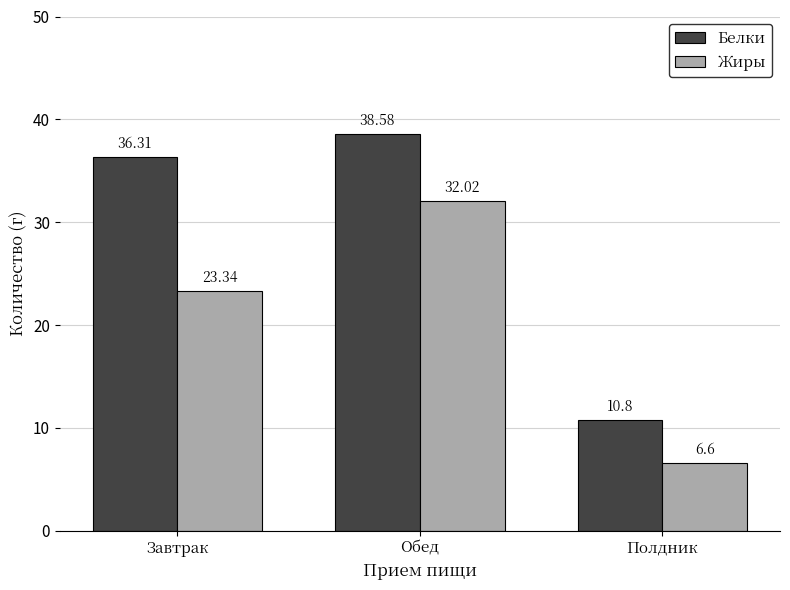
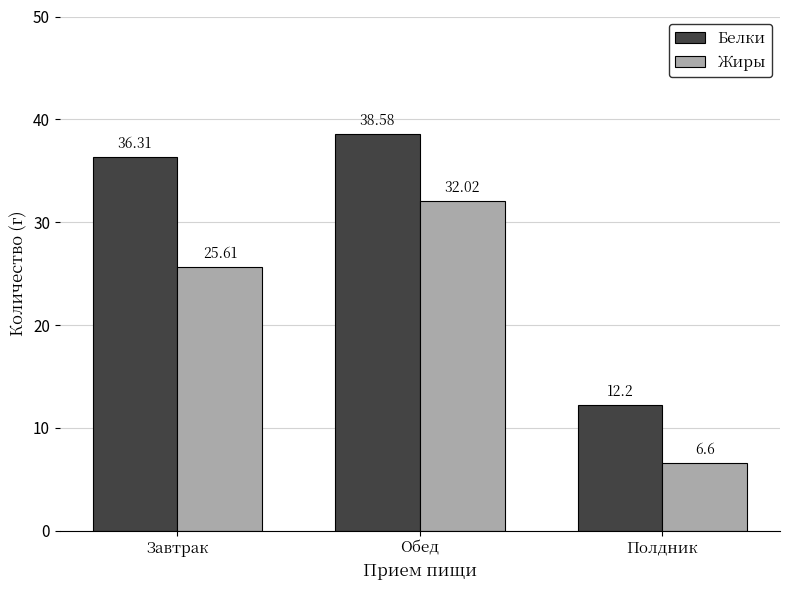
  {
    "Белки": {
      "Завтрак": 36.31,
      "Обед": 38.58,
-     "Полдник": 10.8
+     "Полдник": 12.2
    },
    "Жиры": {
-     "Завтрак": 23.34,
+     "Завтрак": 25.61,
      "Обед": 32.02,
      "Полдник": 6.6
    }
  }
